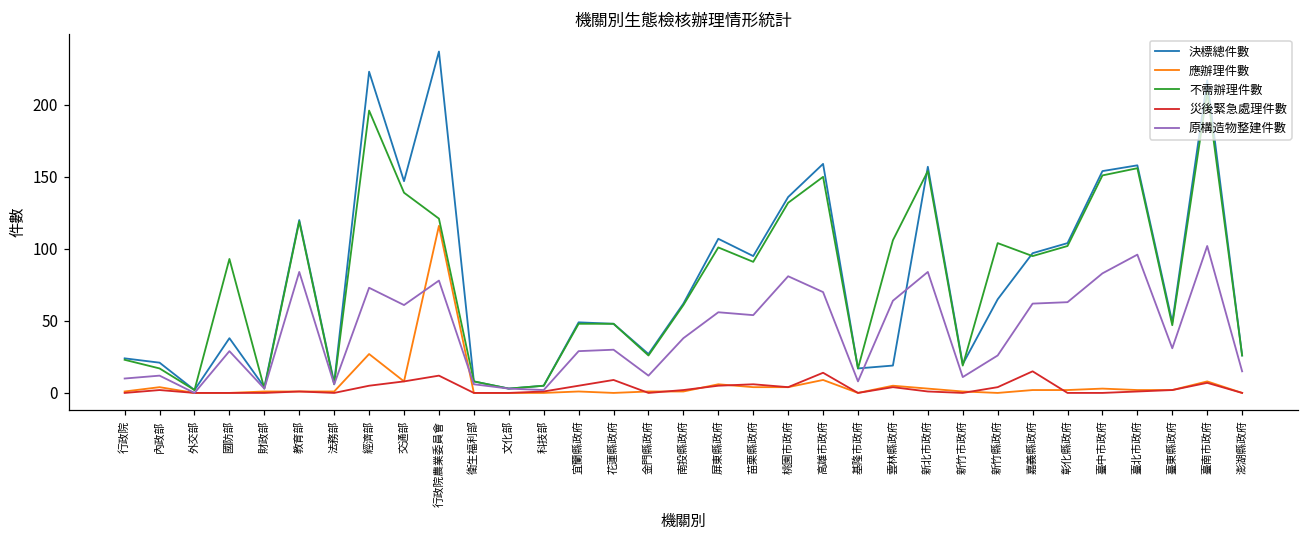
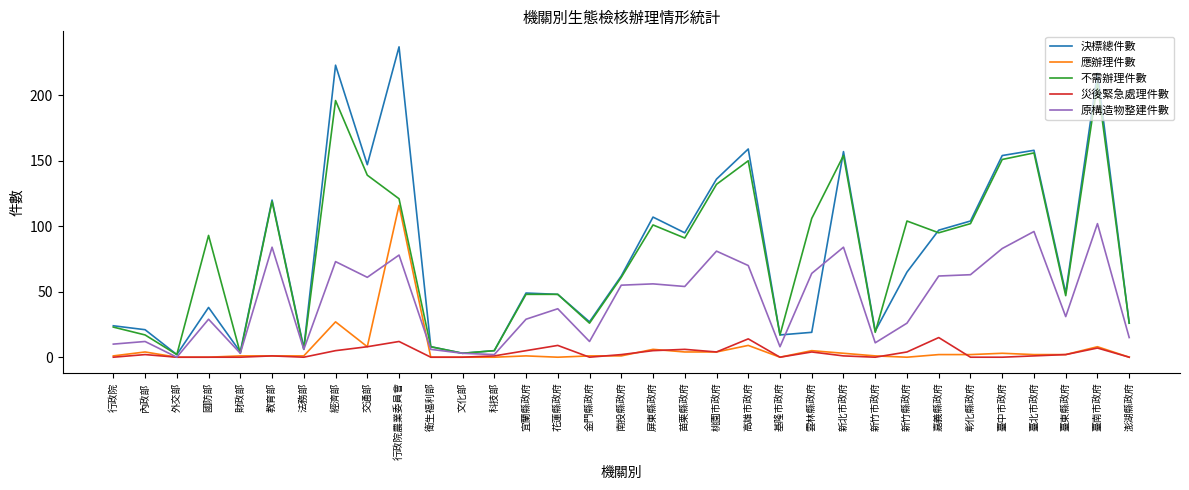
  {
    "決標總件數": {
      "內政部": 21,
      "國防部": 38,
      "經濟部": 223,
      "交通部": 147,
      "行政院農業委員會": 237,
      "屏東縣政府": 107,
      "苗栗縣政府": 95,
      "桃園市政府": 136,
      "高雄市政府": 159,
      "雲林縣政府": 19,
      "新北市政府": 157,
      "新竹縣政府": 65,
      "嘉義縣政府": 97,
      "彰化縣政府": 104,
      "臺中市政府": 154,
      "臺北市政府": 158,
      "臺東縣政府": 49
    },
    "應辦理件數": {
      "內政部": 4,
      "經濟部": 27,
      "行政院農業委員會": 116,
      "宜蘭縣政府": 1,
      "花蓮縣政府": 0,
      "苗栗縣政府": 4,
      "高雄市政府": 9,
      "新北市政府": 3,
      "新竹縣政府": 0,
      "嘉義縣政府": 2,
      "彰化縣政府": 2,
      "臺中市政府": 3
    },
    "不需辦理件數": {
      "內政部": 17,
      "國防部": 93,
      "經濟部": 196,
      "交通部": 139,
      "行政院農業委員會": 121,
      "屏東縣政府": 101,
      "苗栗縣政府": 91,
      "桃園市政府": 132,
      "高雄市政府": 150,
      "雲林縣政府": 106,
      "新北市政府": 154,
      "新竹縣政府": 104,
      "嘉義縣政府": 95,
      "彰化縣政府": 102,
      "臺中市政府": 151,
      "臺北市政府": 156,
      "臺東縣政府": 47
    },
    "災後緊急處理件數": {
      "內政部": 2,
      "經濟部": 5,
      "行政院農業委員會": 12,
      "宜蘭縣政府": 5,
      "花蓮縣政府": 9,
      "苗栗縣政府": 6,
      "高雄市政府": 14,
      "新北市政府": 1,
      "新竹縣政府": 4,
      "嘉義縣政府": 15,
      "彰化縣政府": 0,
      "臺中市政府": 0
    },
    "原構造物整建件數": {
      "行政院": 10,
      "內政部": 12,
      "國防部": 29,
      "教育部": 84,
      "經濟部": 73,
      "交通部": 61,
      "行政院農業委員會": 78,
      "衛生福利部": 6,
      "宜蘭縣政府": 29,
-     "花蓮縣政府": 30,
+     "花蓮縣政府": 37,
      "金門縣政府": 12,
-     "南投縣政府": 38,
+     "南投縣政府": 55,
      "屏東縣政府": 56,
      "苗栗縣政府": 54,
      "桃園市政府": 81,
      "高雄市政府": 70,
      "基隆市政府": 8,
      "雲林縣政府": 64,
      "新北市政府": 84,
      "新竹市政府": 11,
      "新竹縣政府": 26,
      "嘉義縣政府": 62,
      "彰化縣政府": 63,
      "臺中市政府": 83,
      "臺北市政府": 96,
      "臺東縣政府": 31,
      "臺南市政府": 102,
      "澎湖縣政府": 15
    }
  }
